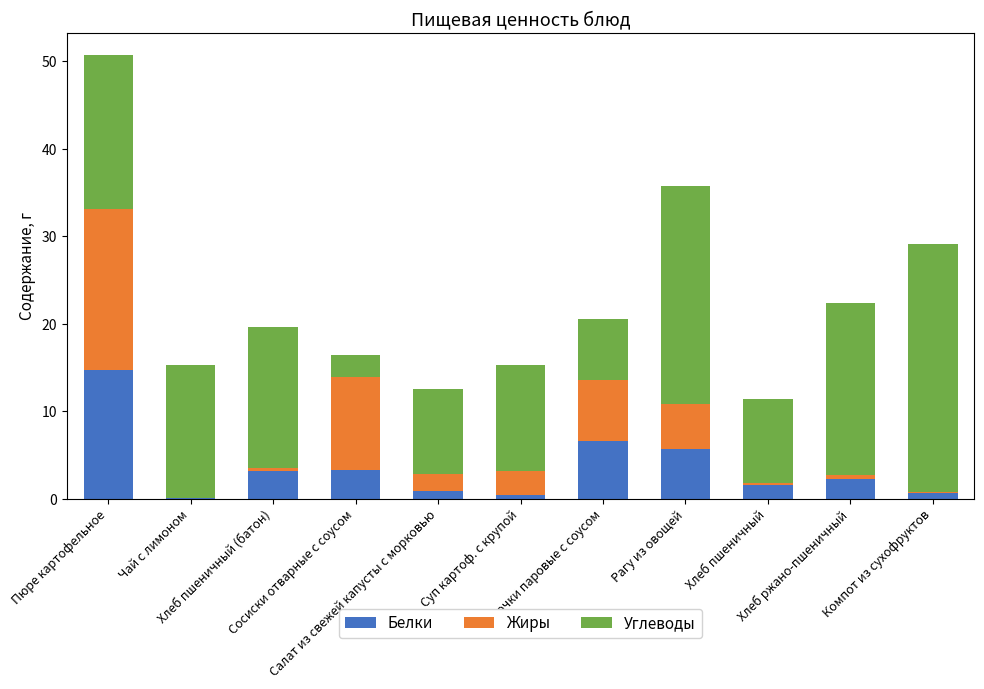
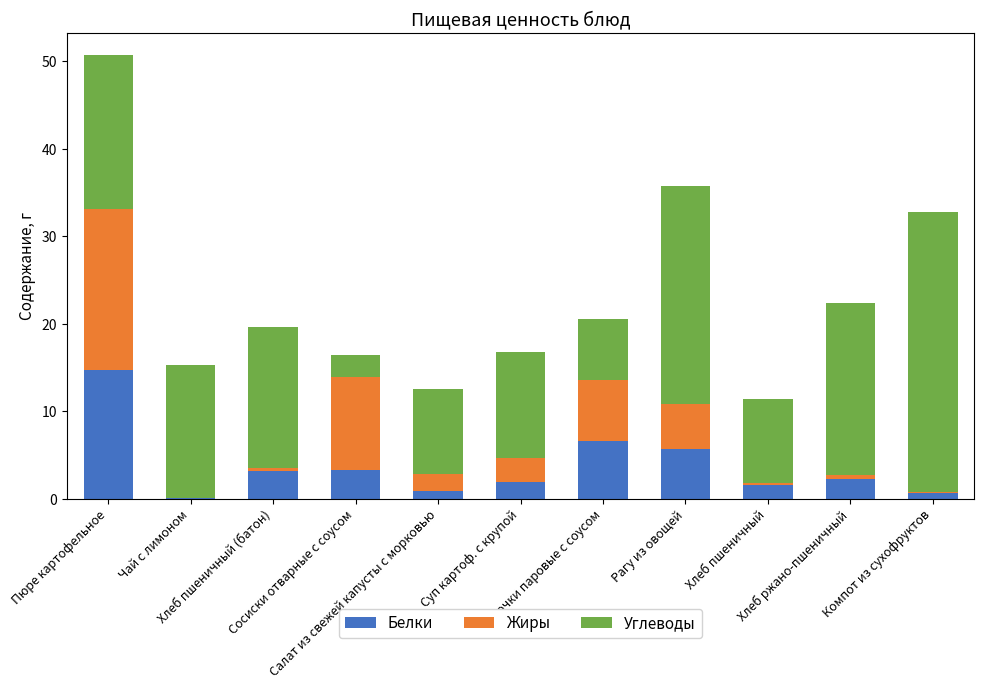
  {
    "Белки": {
      "Пюре картофельное": 15,
      "Хлеб пшеничный (батон)": 3,
      "Сосиски отварные с соусом": 3,
      "Салат из свежей капусты с морковью": 1,
-     "Суп картоф. с крупой": 0,
+     "Суп картоф. с крупой": 2,
      "Биточки паровые с соусом": 7,
      "Рагу из овощей": 6,
      "Хлеб пшеничный": 2,
      "Хлеб ржано-пшеничный": 2,
      "Компот из сухофруктов": 1
    },
    "Жиры": {
      "Пюре картофельное": 18,
      "Хлеб пшеничный (батон)": 0,
      "Сосиски отварные с соусом": 11,
      "Салат из свежей капусты с морковью": 2,
      "Суп картоф. с крупой": 3,
      "Биточки паровые с соусом": 7,
      "Рагу из овощей": 5,
      "Хлеб ржано-пшеничный": 0
    },
    "Углеводы": {
      "Пюре картофельное": 18,
      "Чай с лимоном": 15,
      "Хлеб пшеничный (батон)": 16,
      "Сосиски отварные с соусом": 3,
      "Салат из свежей капусты с морковью": 10,
      "Суп картоф. с крупой": 12,
      "Биточки паровые с соусом": 7,
      "Рагу из овощей": 25,
      "Хлеб пшеничный": 10,
      "Хлеб ржано-пшеничный": 20,
-     "Компот из сухофруктов": 28
+     "Компот из сухофруктов": 32
    }
  }
